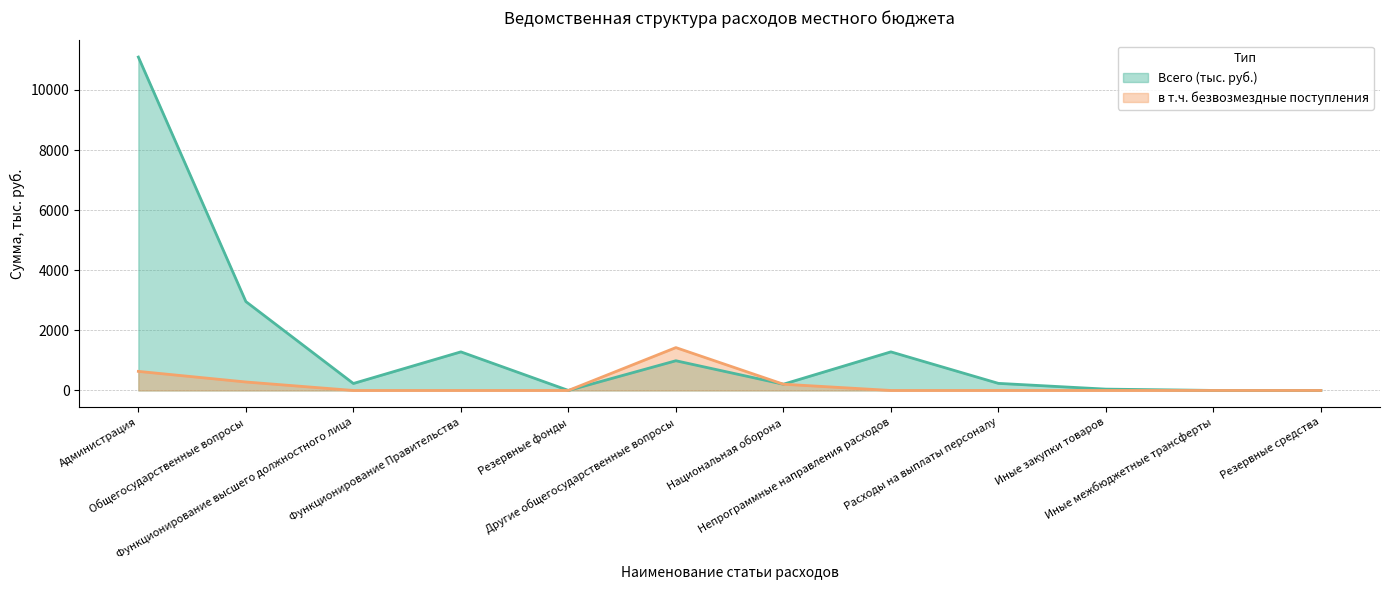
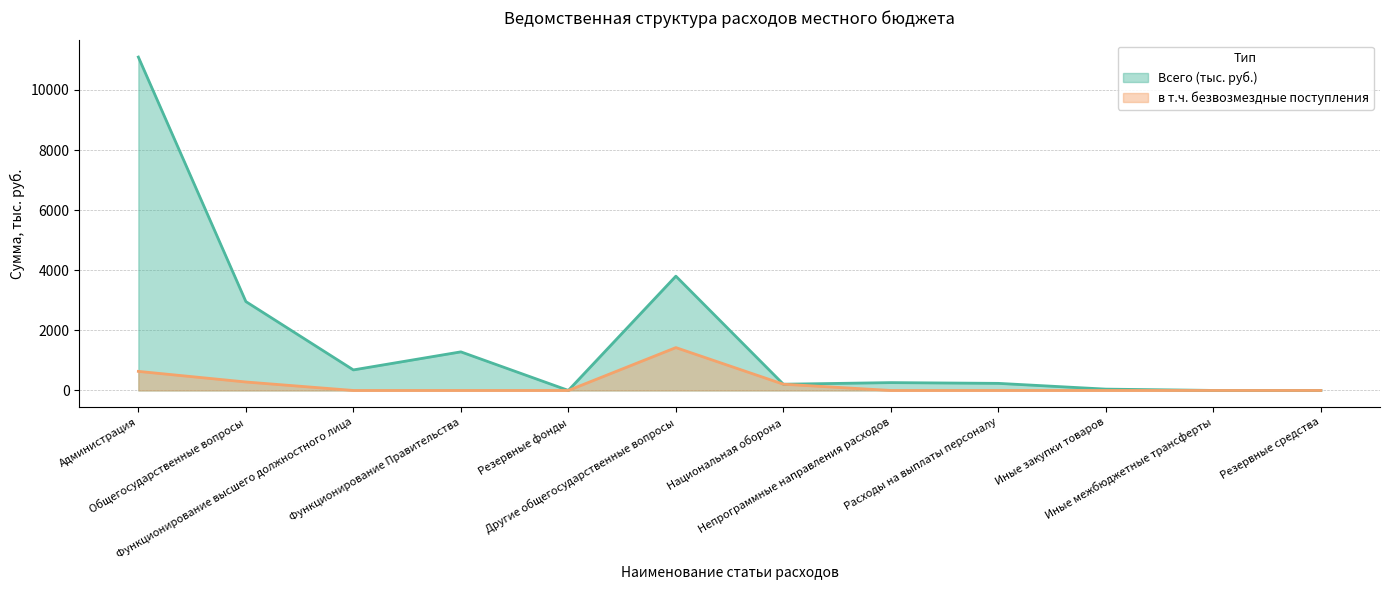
  {
    "Всего (тыс. руб.)": {
      "Администрация": 11100,
      "Общегосударственные вопросы": 3000,
-     "Функционирование высшего должностного лица": 200,
+     "Функционирование высшего должностного лица": 700,
      "Функционирование Правительства": 1300,
-     "Другие общегосударственные вопросы": 1000,
-     "Непрограммные направления расходов": 1300,
+     "Другие общегосударственные вопросы": 3800,
+     "Непрограммные направления расходов": 300,
      "Расходы на выплаты персоналу": 200
    },
    "в т.ч. безвозмездные поступления": {
      "Администрация": 600,
      "Общегосударственные вопросы": 300,
      "Функционирование высшего должностного лица": 0,
      "Функционирование Правительства": 0,
      "Другие общегосударственные вопросы": 1400,
      "Непрограммные направления расходов": 0,
      "Расходы на выплаты персоналу": 0
    }
  }
